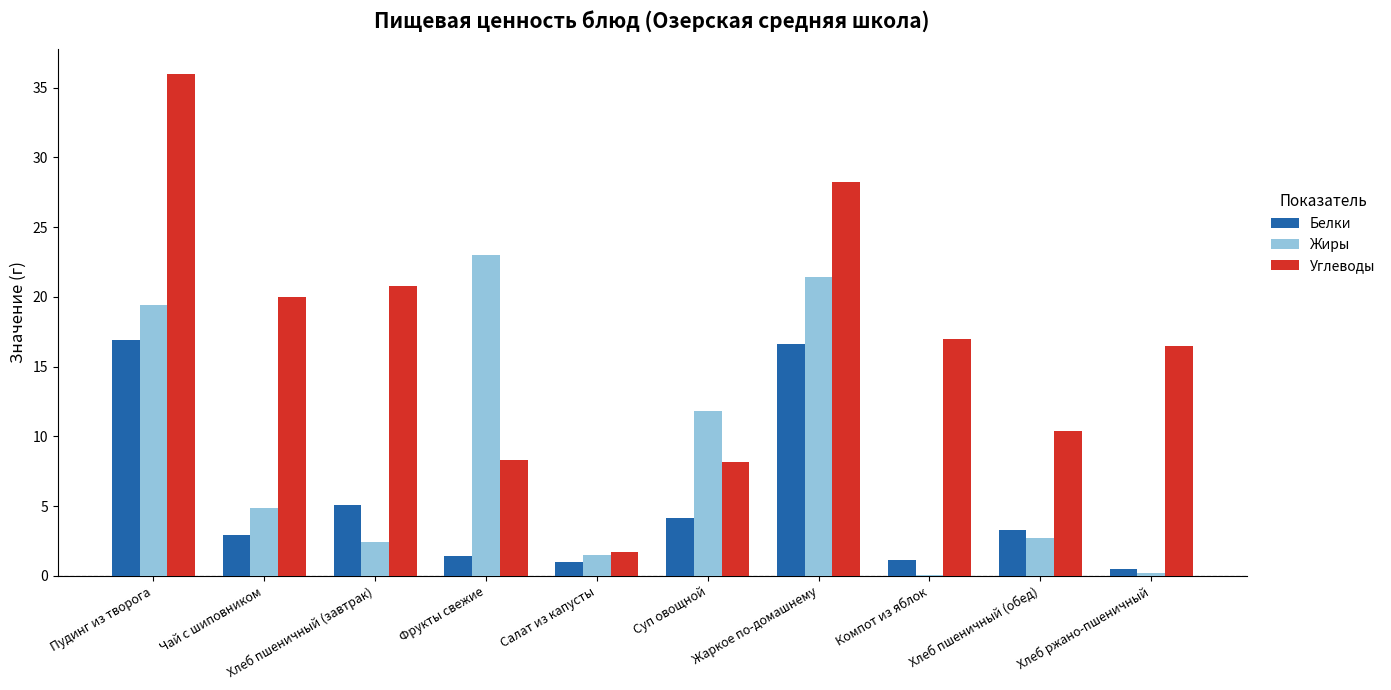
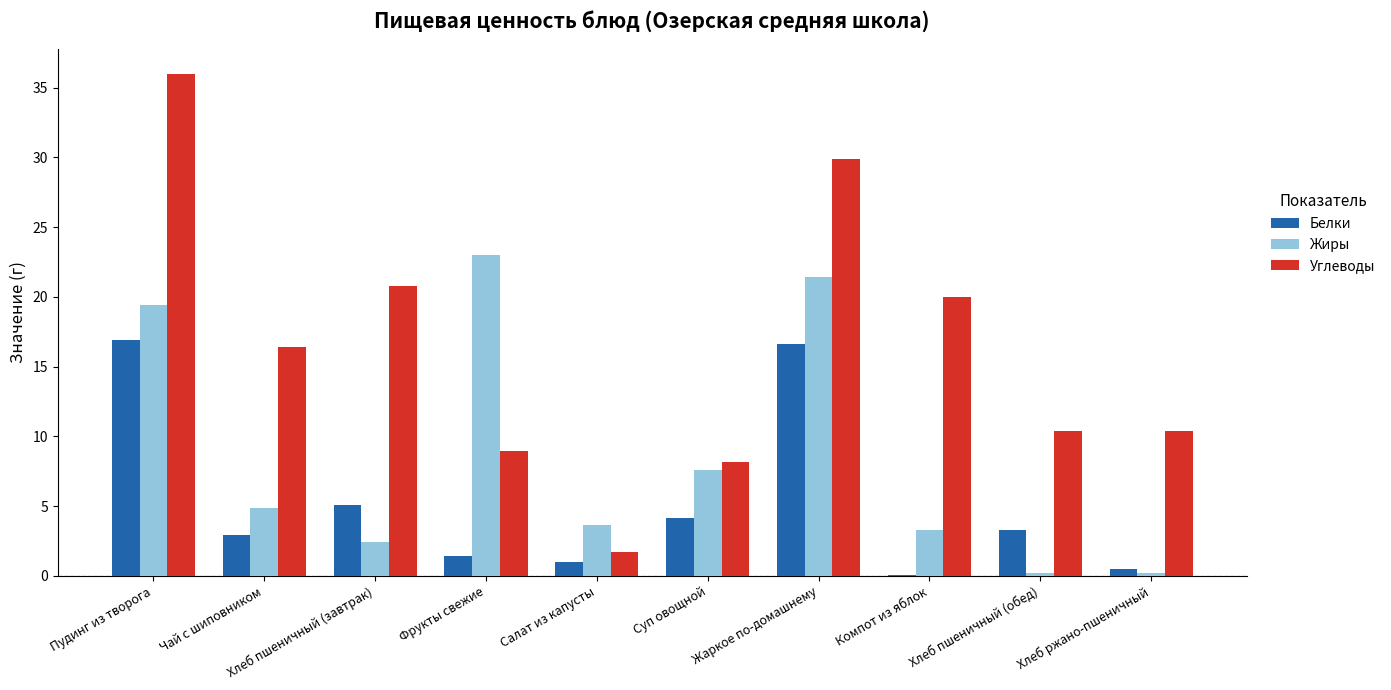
  {
    "Белки": {
      "Пудинг из творога": 16.9,
      "Чай с шиповником": 2.9,
      "Хлеб пшеничный (завтрак)": 5.1,
      "Фрукты свежие": 1.5,
      "Салат из капусты": 1.0,
      "Суп овощной": 4.1,
      "Жаркое по-домашнему": 16.6,
-     "Компот из яблок": 1.2,
+     "Компот из яблок": 0.1,
      "Хлеб пшеничный (обед)": 3.3,
      "Хлеб ржано-пшеничный": 0.5
    },
    "Жиры": {
      "Пудинг из творога": 19.4,
      "Чай с шиповником": 4.9,
      "Хлеб пшеничный (завтрак)": 2.4,
      "Фрукты свежие": 23.0,
-     "Салат из капусты": 1.5,
-     "Суп овощной": 11.8,
+     "Салат из капусты": 3.7,
+     "Суп овощной": 7.6,
      "Жаркое по-домашнему": 21.4,
-     "Компот из яблок": 0.1,
-     "Хлеб пшеничный (обед)": 2.7,
+     "Компот из яблок": 3.3,
+     "Хлеб пшеничный (обед)": 0.2,
      "Хлеб ржано-пшеничный": 0.2
    },
    "Углеводы": {
      "Пудинг из творога": 36.0,
-     "Чай с шиповником": 20.0,
+     "Чай с шиповником": 16.4,
      "Хлеб пшеничный (завтрак)": 20.8,
-     "Фрукты свежие": 8.3,
+     "Фрукты свежие": 9.0,
      "Салат из капусты": 1.7,
      "Суп овощной": 8.2,
-     "Жаркое по-домашнему": 28.2,
-     "Компот из яблок": 17.0,
+     "Жаркое по-домашнему": 29.9,
+     "Компот из яблок": 20.0,
      "Хлеб пшеничный (обед)": 10.4,
-     "Хлеб ржано-пшеничный": 16.5
+     "Хлеб ржано-пшеничный": 10.4
    }
  }
